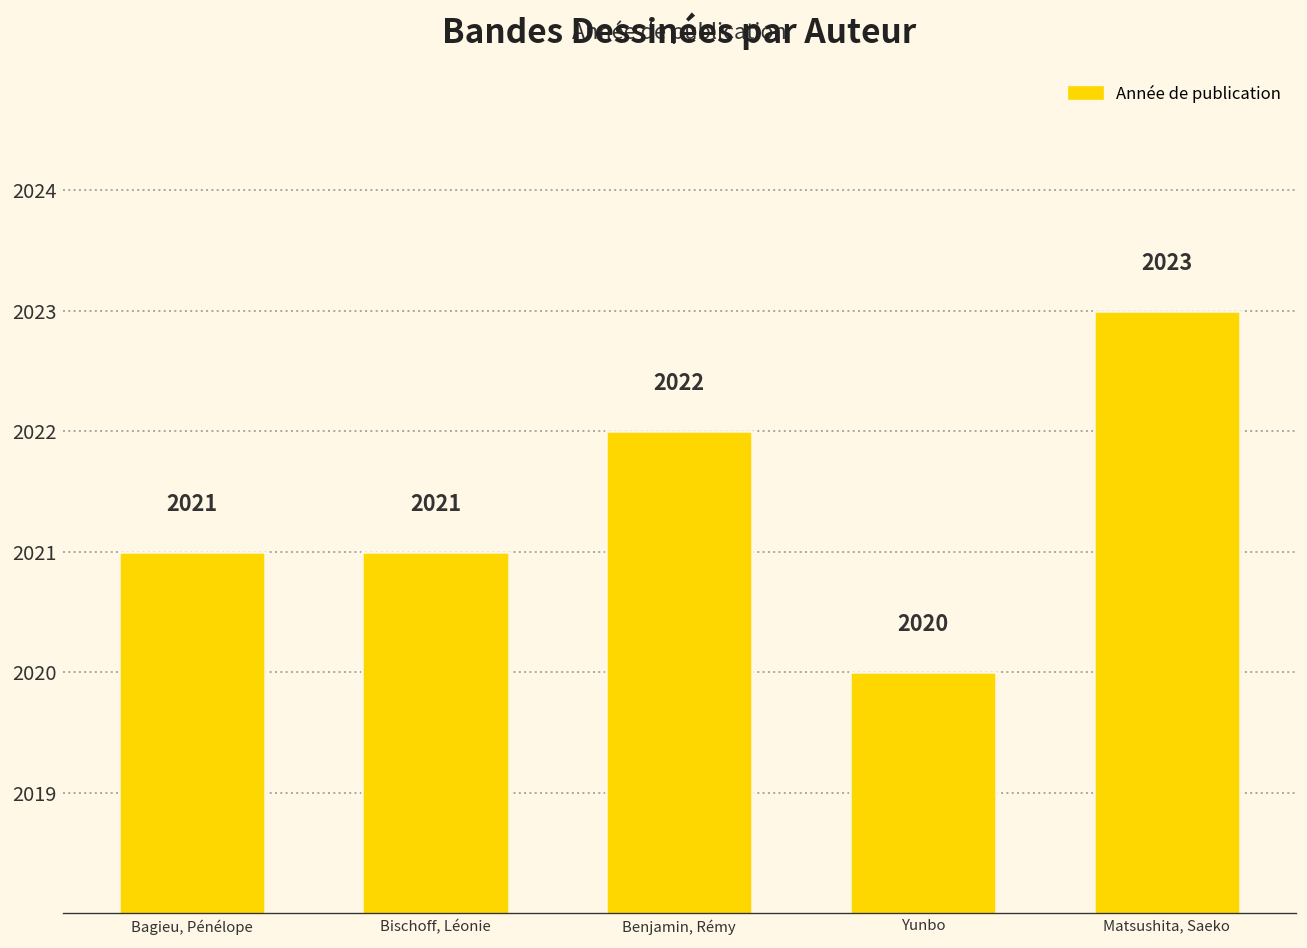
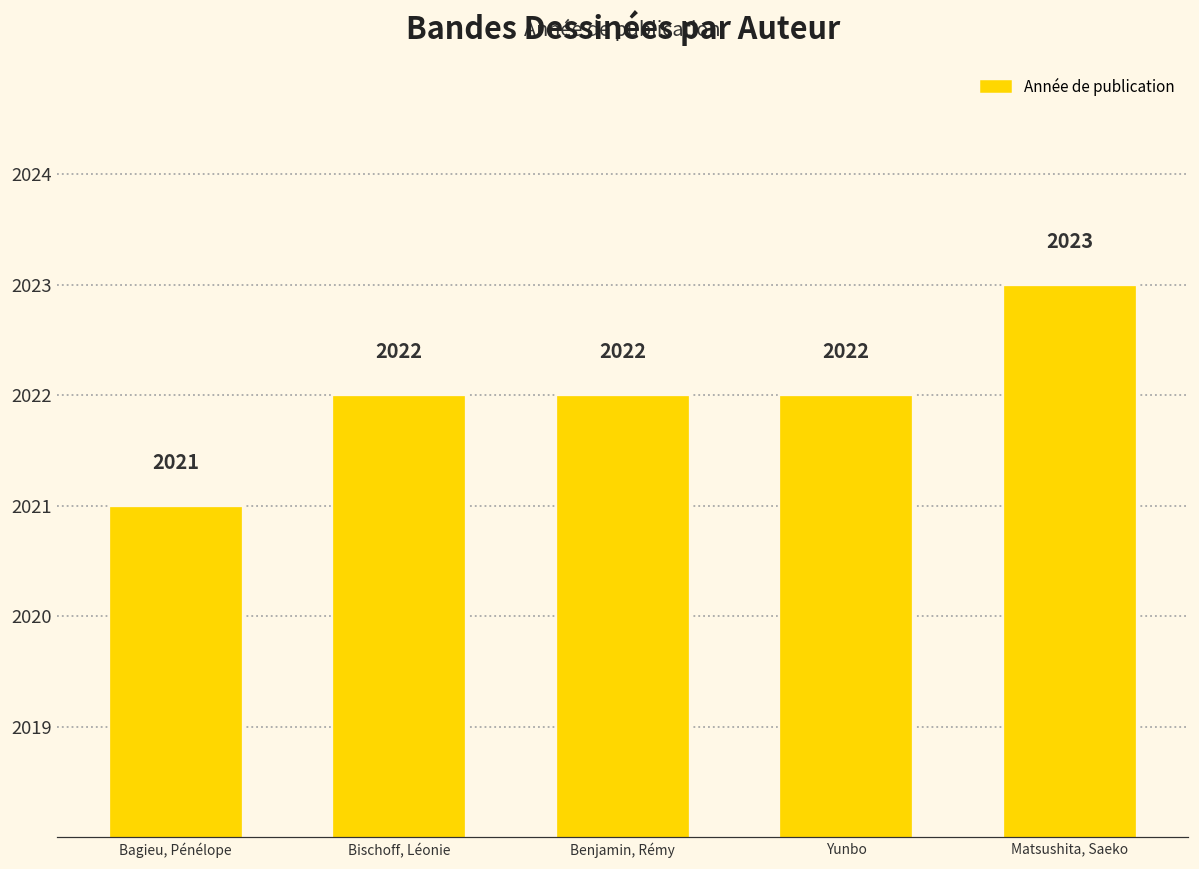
  {
-   "Bischoff, Léonie": 2021,
-   "Yunbo": 2020
+   "Bischoff, Léonie": 2022,
+   "Yunbo": 2022
  }
